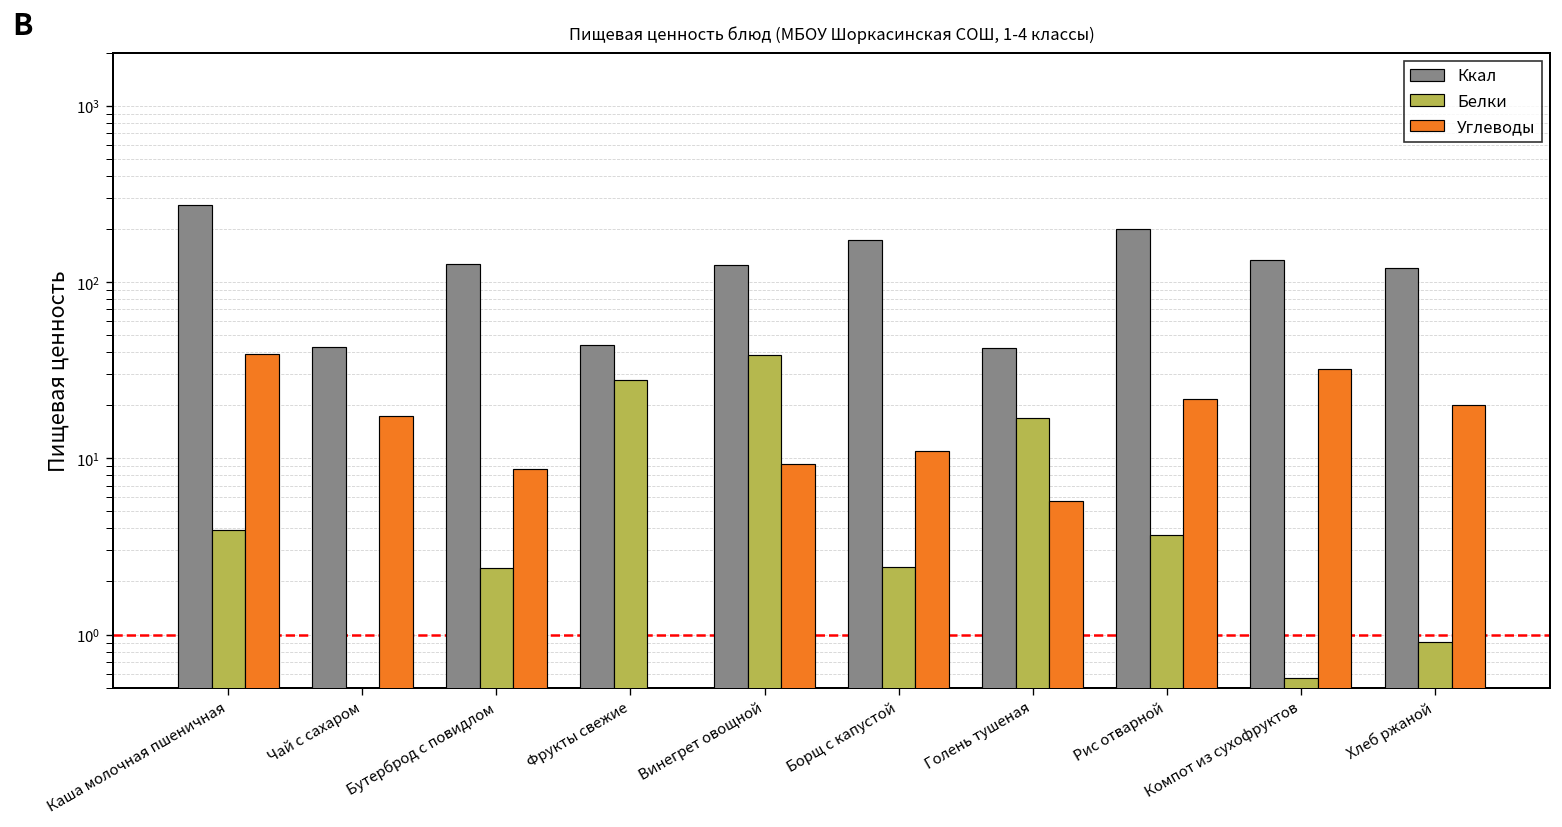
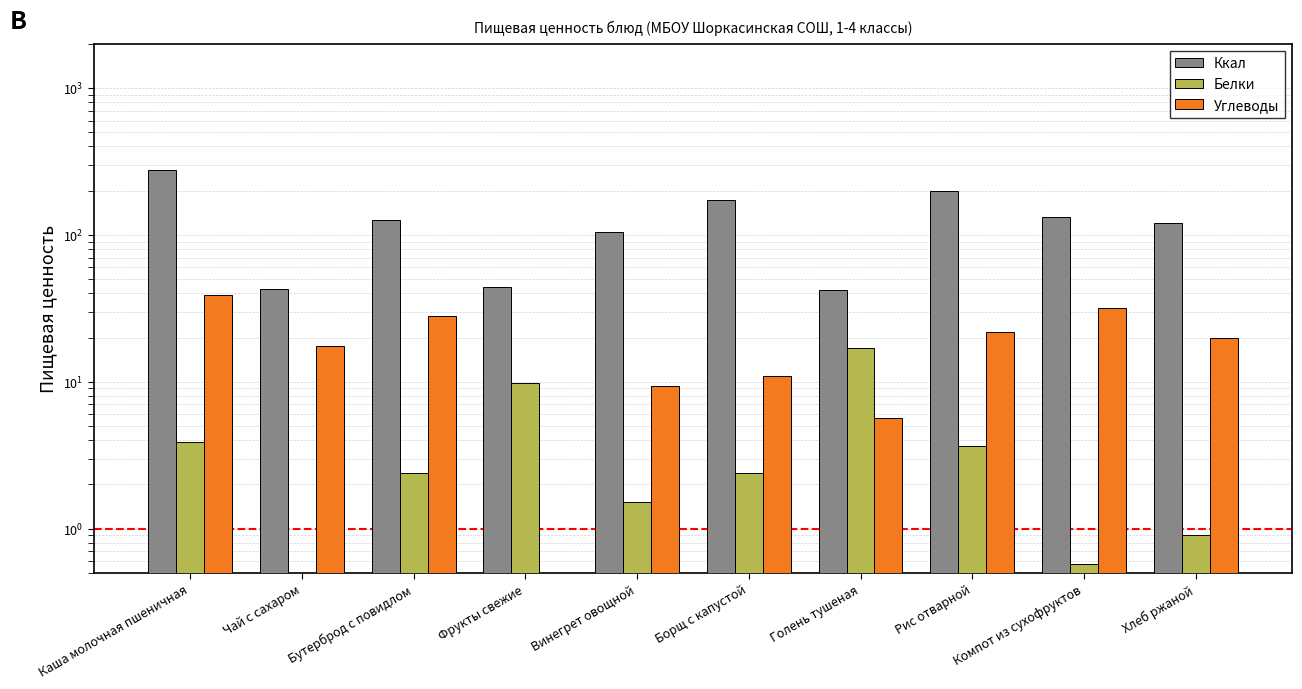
  {
    "Ккал": {
      "Каша молочная пшеничная": 270,
      "Чай с сахаром": 43,
      "Бутерброд с повидлом": 130,
      "Фрукты свежие": 44,
-     "Винегрет овощной": 120,
+     "Винегрет овощной": 100,
      "Борщ с капустой": 170,
      "Голень тушеная": 42,
      "Рис отварной": 200,
      "Компот из сухофруктов": 130,
      "Хлеб ржаной": 120
    },
    "Белки": {
      "Каша молочная пшеничная": 3.9,
      "Бутерброд с повидлом": 2.4,
-     "Фрукты свежие": 28,
-     "Винегрет овощной": 39,
+     "Фрукты свежие": 10,
+     "Винегрет овощной": 1.5,
      "Борщ с капустой": 2.4,
      "Голень тушеная": 17,
      "Рис отварной": 3.7,
      "Компот из сухофруктов": 0.57,
      "Хлеб ржаной": 0.9
    },
    "Углеводы": {
      "Каша молочная пшеничная": 39,
      "Чай с сахаром": 17,
-     "Бутерброд с повидлом": 9,
+     "Бутерброд с повидлом": 28,
      "Винегрет овощной": 9,
      "Борщ с капустой": 11,
      "Голень тушеная": 5.7,
      "Рис отварной": 22,
      "Компот из сухофруктов": 32,
      "Хлеб ржаной": 20
    }
  }
